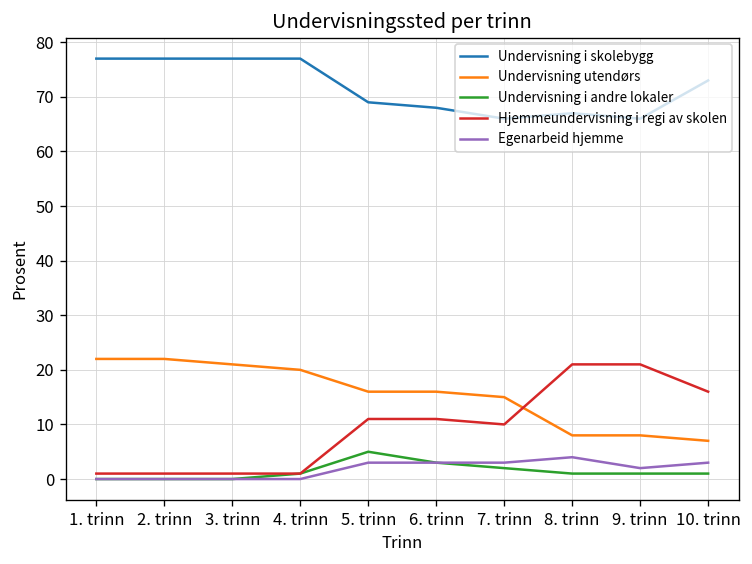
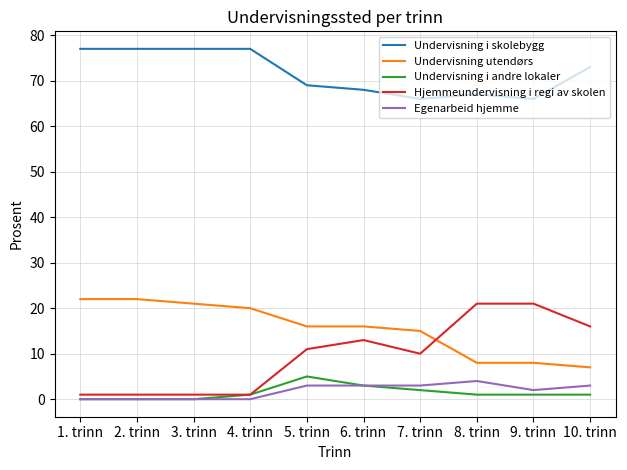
  {
    "Undervisning i skolebygg": {
      "1. trinn": 77,
      "2. trinn": 77,
      "3. trinn": 77,
      "4. trinn": 77,
      "5. trinn": 69,
      "6. trinn": 68
    },
    "Undervisning utendørs": {
      "1. trinn": 22,
      "2. trinn": 22,
      "3. trinn": 21,
      "4. trinn": 20,
      "5. trinn": 16,
      "6. trinn": 16,
      "7. trinn": 15,
      "8. trinn": 8,
      "9. trinn": 8,
      "10. trinn": 7
    },
    "Undervisning i andre lokaler": {
      "5. trinn": 5,
      "7. trinn": 2,
      "8. trinn": 1,
      "9. trinn": 1,
      "10. trinn": 1
    },
    "Hjemmeundervisning i regi av skolen": {
      "1. trinn": 1,
      "2. trinn": 1,
      "3. trinn": 1,
      "5. trinn": 11,
-     "6. trinn": 11,
+     "6. trinn": 13,
      "7. trinn": 10,
      "8. trinn": 21,
      "9. trinn": 21,
      "10. trinn": 16
    },
    "Egenarbeid hjemme": {
      "4. trinn": 0,
      "5. trinn": 3,
      "7. trinn": 3,
      "8. trinn": 4,
      "9. trinn": 2,
      "10. trinn": 3
    }
  }
